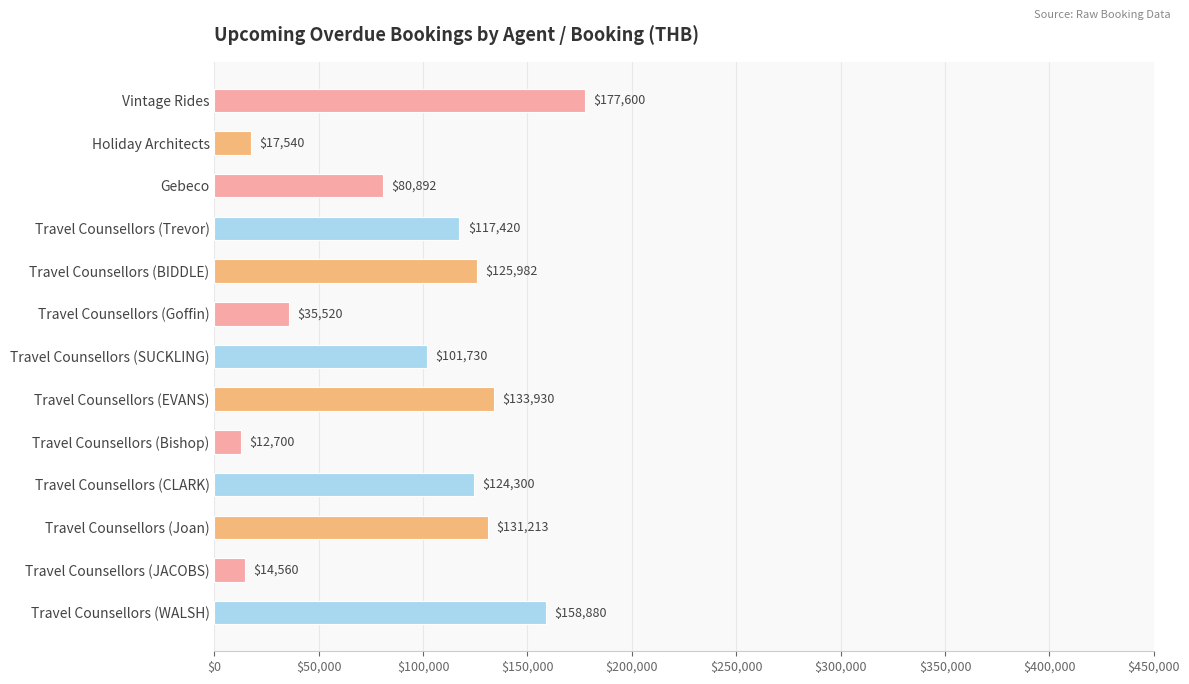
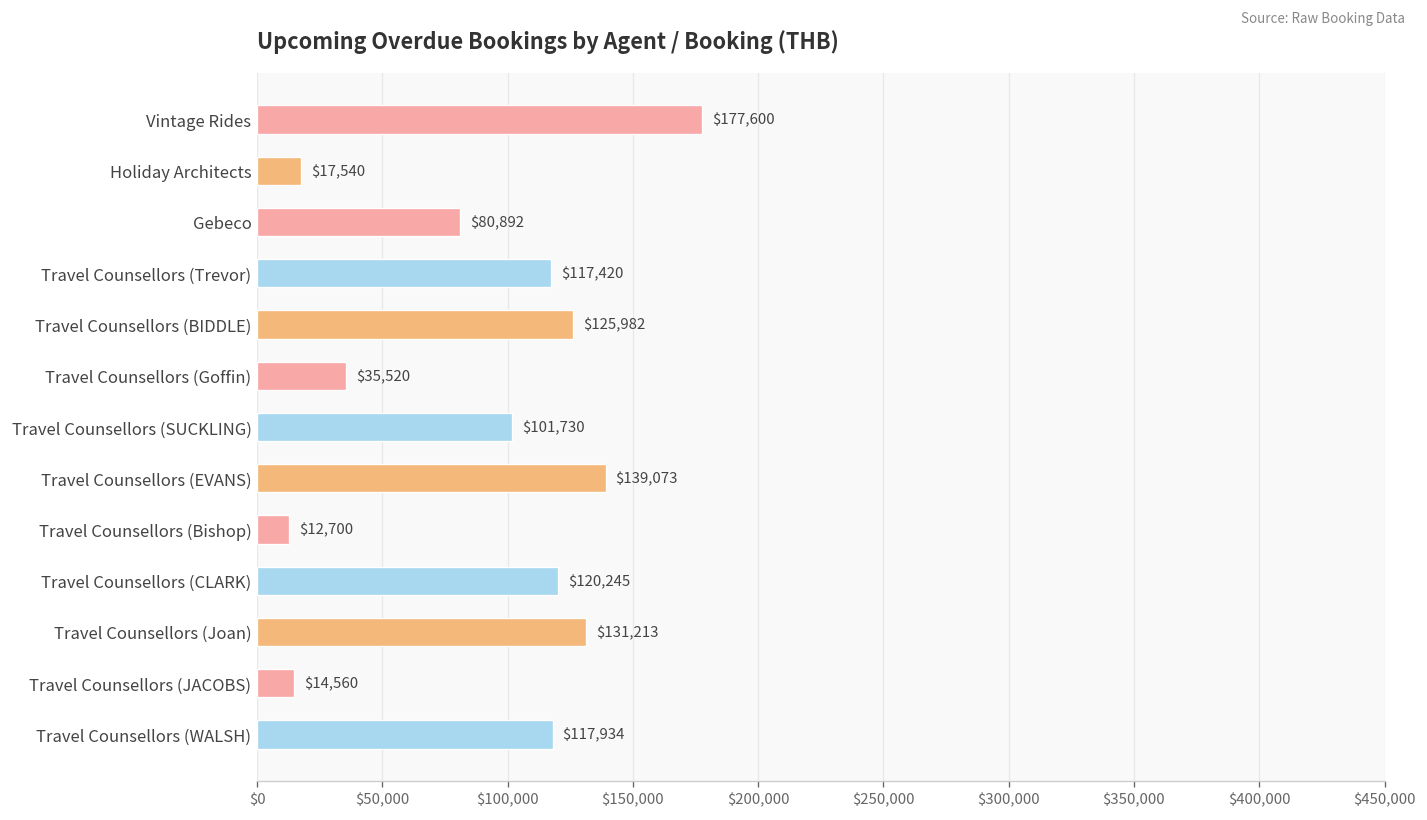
  {
    "Vintage Rides": "$177,600",
    "Holiday Architects": "$17,540",
    "Gebeco": "$80,892",
    "Travel Counsellors (Trevor)": "$117,420",
    "Travel Counsellors (BIDDLE)": "$125,982",
    "Travel Counsellors (Goffin)": "$35,520",
    "Travel Counsellors (SUCKLING)": "$101,730",
-   "Travel Counsellors (EVANS)": "$133,930",
+   "Travel Counsellors (EVANS)": "$139,073",
    "Travel Counsellors (Bishop)": "$12,700",
-   "Travel Counsellors (CLARK)": "$124,300",
+   "Travel Counsellors (CLARK)": "$120,245",
    "Travel Counsellors (Joan)": "$131,213",
    "Travel Counsellors (JACOBS)": "$14,560",
-   "Travel Counsellors (WALSH)": "$158,880"
+   "Travel Counsellors (WALSH)": "$117,934"
  }
